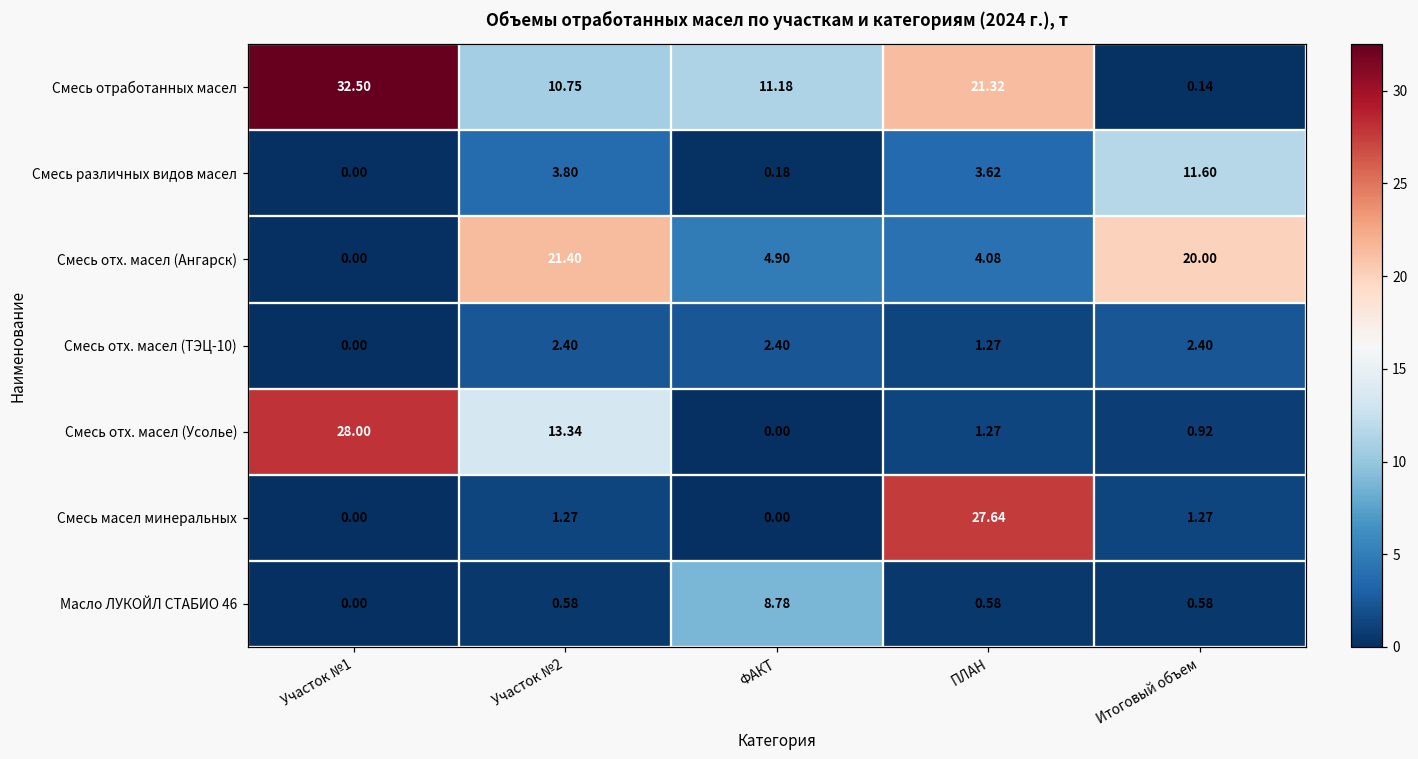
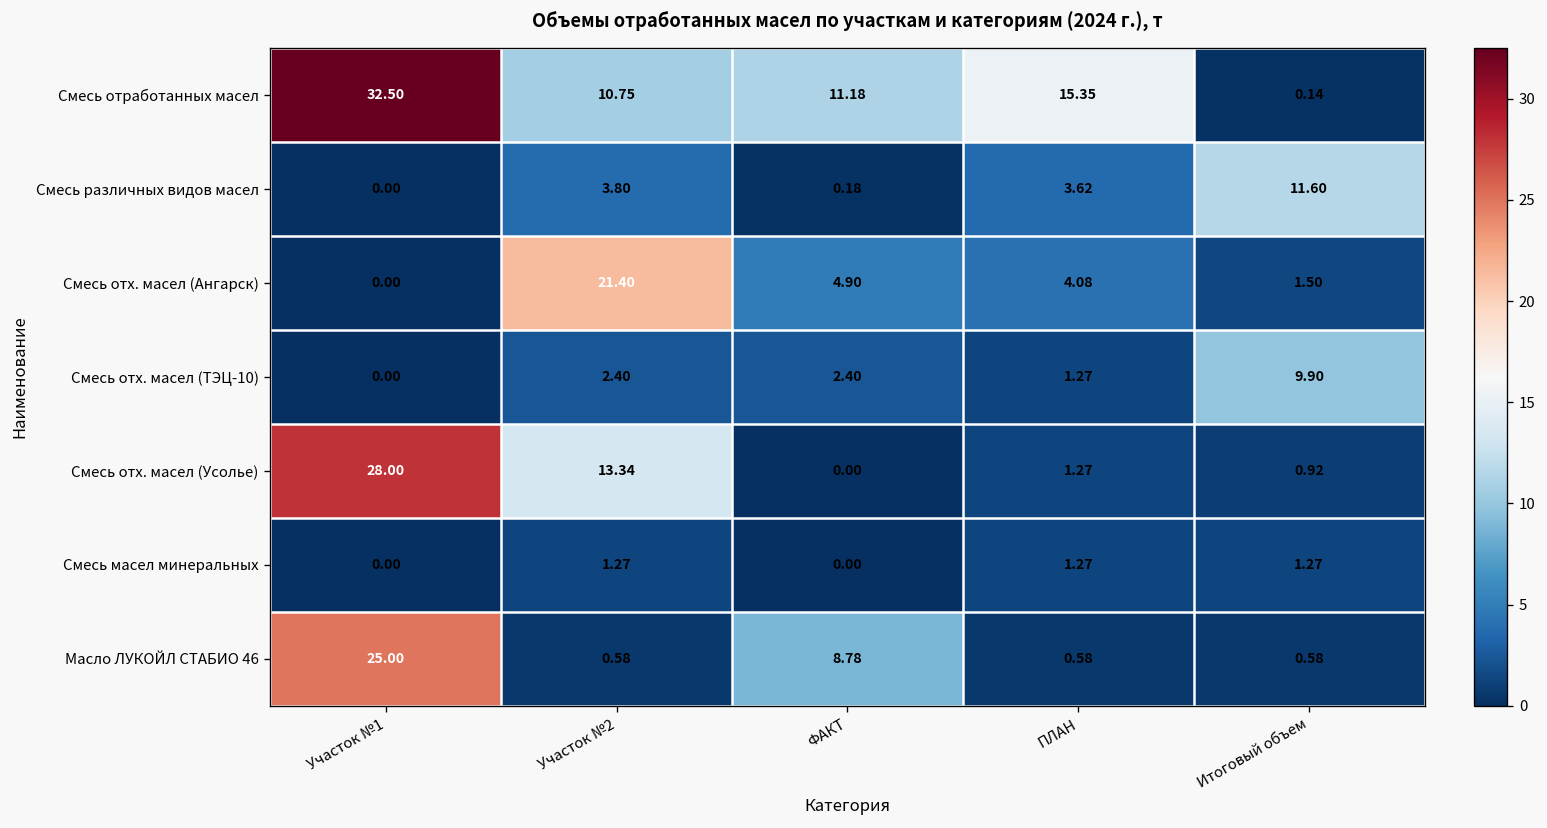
  {
    "Смесь отработанных масел": {
      "Участок №1": 32.50,
      "Участок №2": 10.75,
      "ФАКТ": 11.18,
-     "ПЛАН": 21.32,
+     "ПЛАН": 15.35,
      "Итоговый объем": 0.14
    },
    "Смесь различных видов масел": {
      "Участок №1": 0.00,
      "Участок №2": 3.80,
      "ФАКТ": 0.18,
      "ПЛАН": 3.62,
      "Итоговый объем": 11.60
    },
    "Смесь отх. масел (Ангарск)": {
      "Участок №1": 0.00,
      "Участок №2": 21.40,
      "ФАКТ": 4.90,
      "ПЛАН": 4.08,
-     "Итоговый объем": 20.00
+     "Итоговый объем": 1.50
    },
    "Смесь отх. масел (ТЭЦ-10)": {
      "Участок №1": 0.00,
      "Участок №2": 2.40,
      "ФАКТ": 2.40,
      "ПЛАН": 1.27,
-     "Итоговый объем": 2.40
+     "Итоговый объем": 9.90
    },
    "Смесь отх. масел (Усолье)": {
      "Участок №1": 28.00,
      "Участок №2": 13.34,
      "ФАКТ": 0.00,
      "ПЛАН": 1.27,
      "Итоговый объем": 0.92
    },
    "Смесь масел минеральных": {
      "Участок №1": 0.00,
      "Участок №2": 1.27,
      "ФАКТ": 0.00,
-     "ПЛАН": 27.64,
+     "ПЛАН": 1.27,
      "Итоговый объем": 1.27
    },
    "Масло ЛУКОЙЛ СТАБИО 46": {
-     "Участок №1": 0.00,
+     "Участок №1": 25.00,
      "Участок №2": 0.58,
      "ФАКТ": 8.78,
      "ПЛАН": 0.58,
      "Итоговый объем": 0.58
    }
  }
